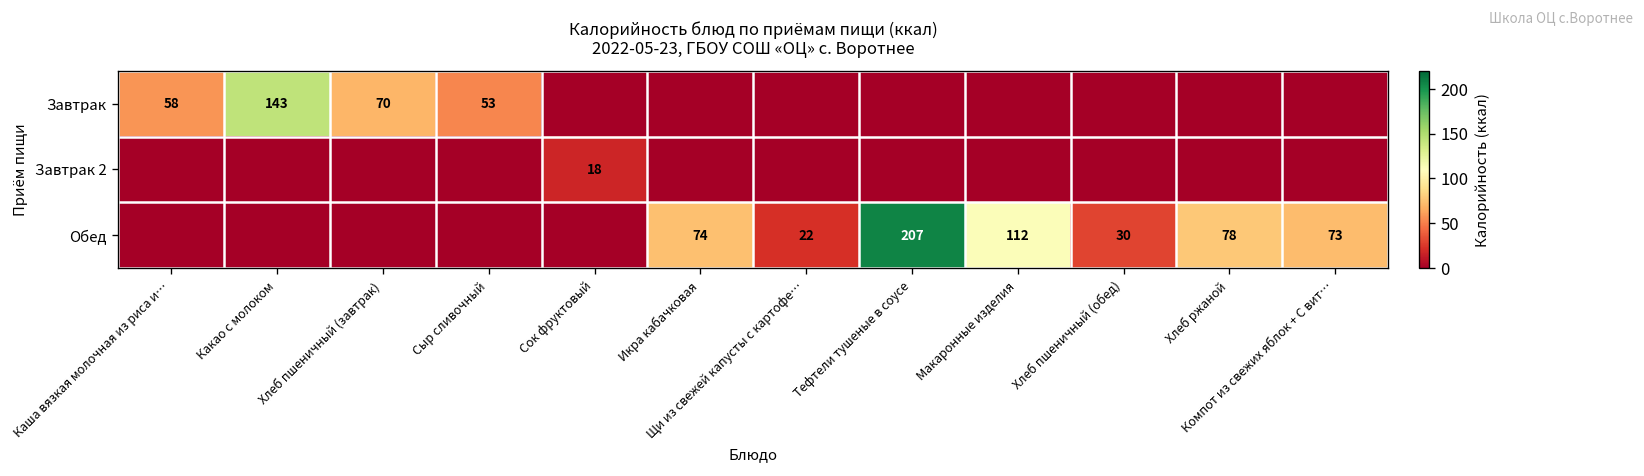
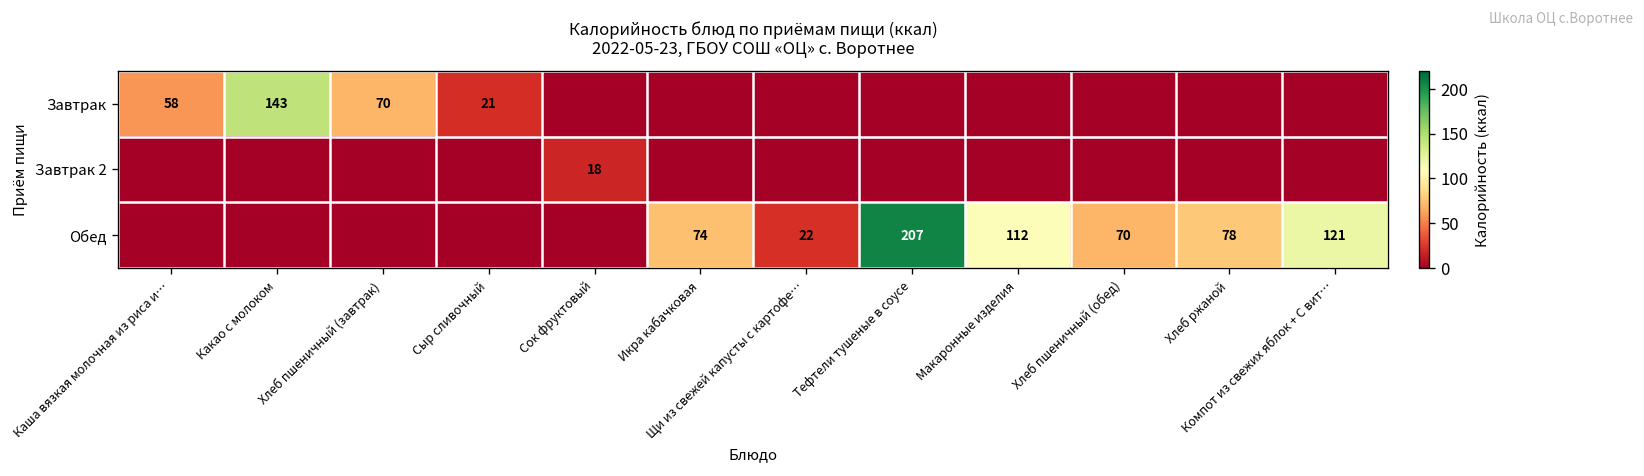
  {
    "Завтрак": {
      "Каша вязкая молочная из риса и…": 58,
      "Какао с молоком": 143,
      "Хлеб пшеничный (завтрак)": 70,
-     "Сыр сливочный": 53
+     "Сыр сливочный": 21
    },
    "Завтрак 2": {
      "Сок фруктовый": 18
    },
    "Обед": {
      "Икра кабачковая": 74,
      "Щи из свежей капусты с картофе…": 22,
      "Тефтели тушеные в соусе": 207,
      "Макаронные изделия": 112,
-     "Хлеб пшеничный (обед)": 30,
+     "Хлеб пшеничный (обед)": 70,
      "Хлеб ржаной": 78,
-     "Компот из свежих яблок + С вит…": 73
+     "Компот из свежих яблок + С вит…": 121
    }
  }
